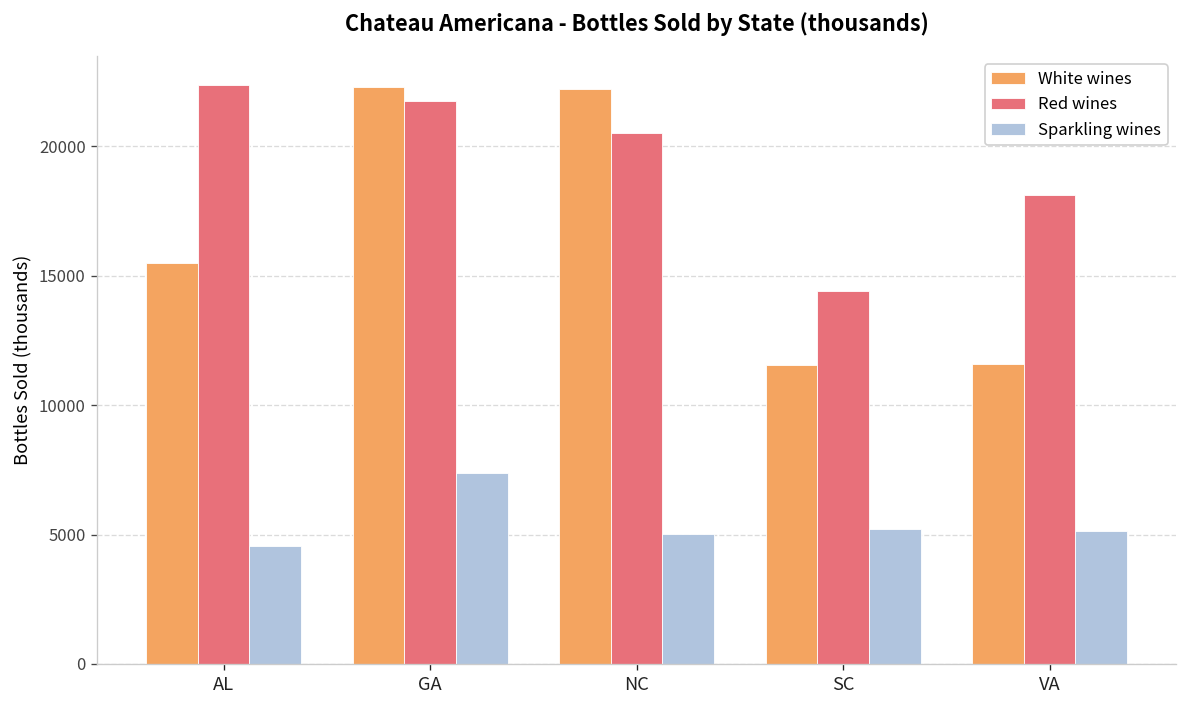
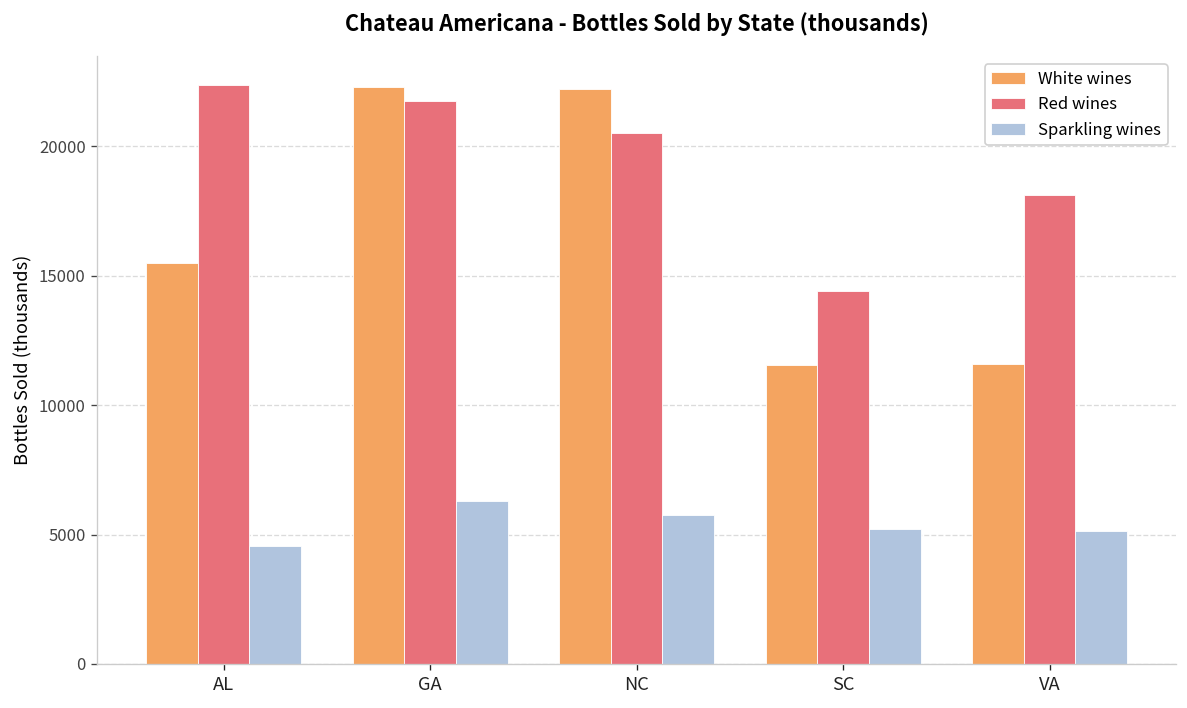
  {
    "Sparkling wines": {
      "AL": 4600,
-     "GA": 7400,
-     "NC": 5000,
+     "GA": 6300,
+     "NC": 5800,
      "SC": 5200,
      "VA": 5100
    }
  }
